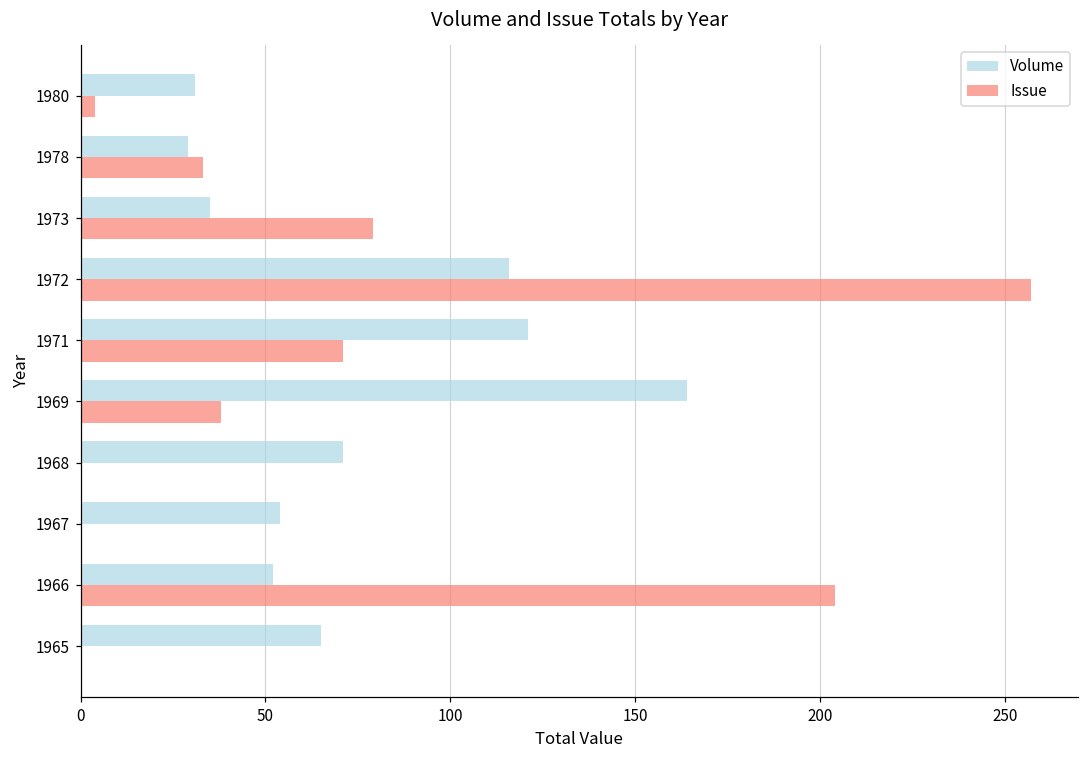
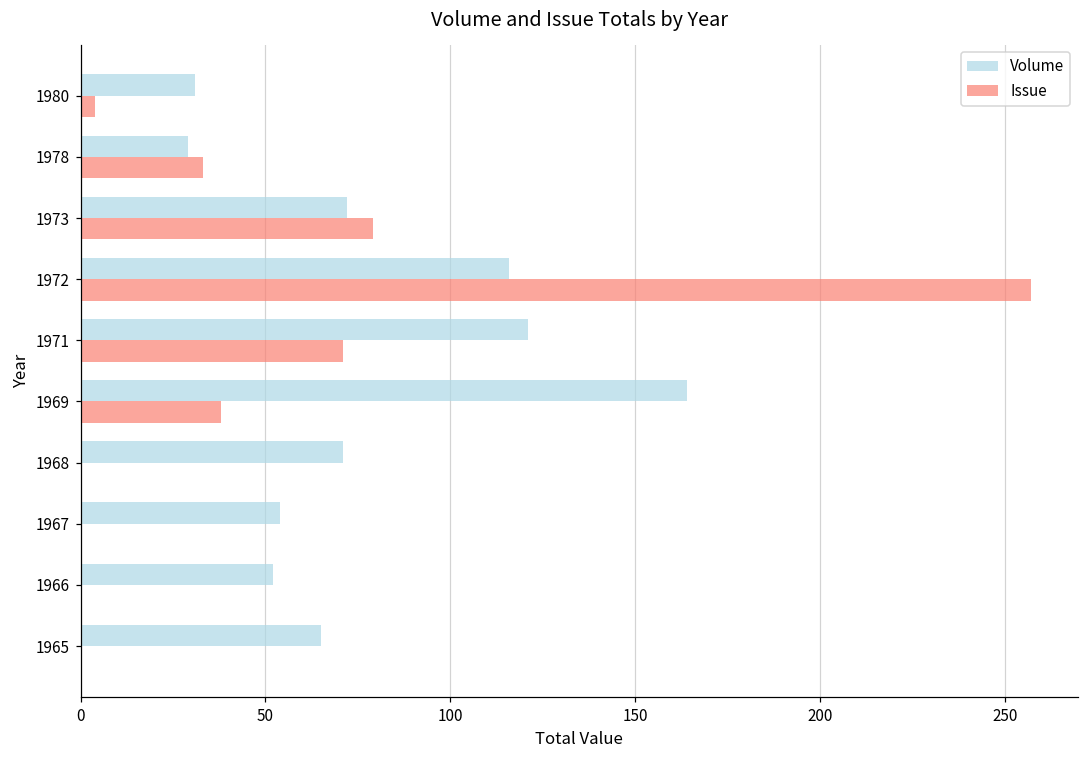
  {
    "Volume": {
      "1980": 31,
      "1978": 29,
-     "1973": 35,
+     "1973": 72,
      "1972": 116,
      "1971": 121,
      "1969": 164,
      "1968": 71,
      "1967": 54,
      "1966": 52,
      "1965": 65
    },
    "Issue": {
      "1980": 4,
      "1978": 33,
      "1973": 79,
      "1972": 257,
      "1971": 71,
      "1969": 38,
      "1968": 0,
      "1967": 0,
-     "1966": 204,
+     "1966": 0,
      "1965": 0
    }
  }
